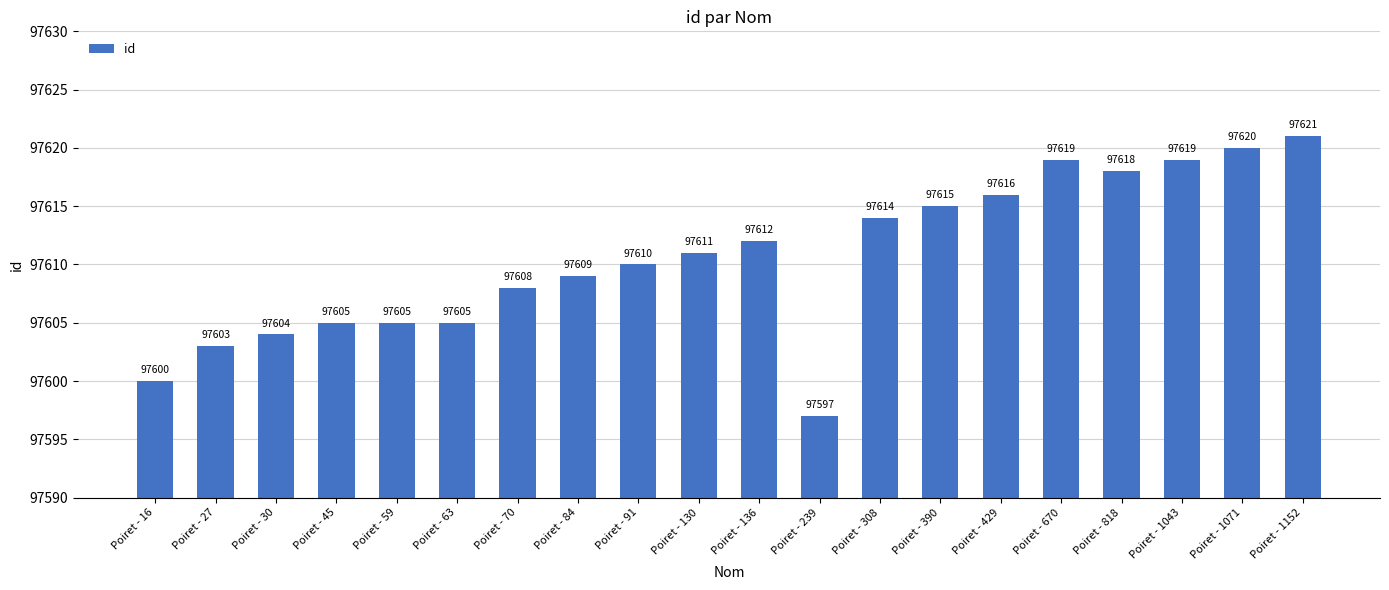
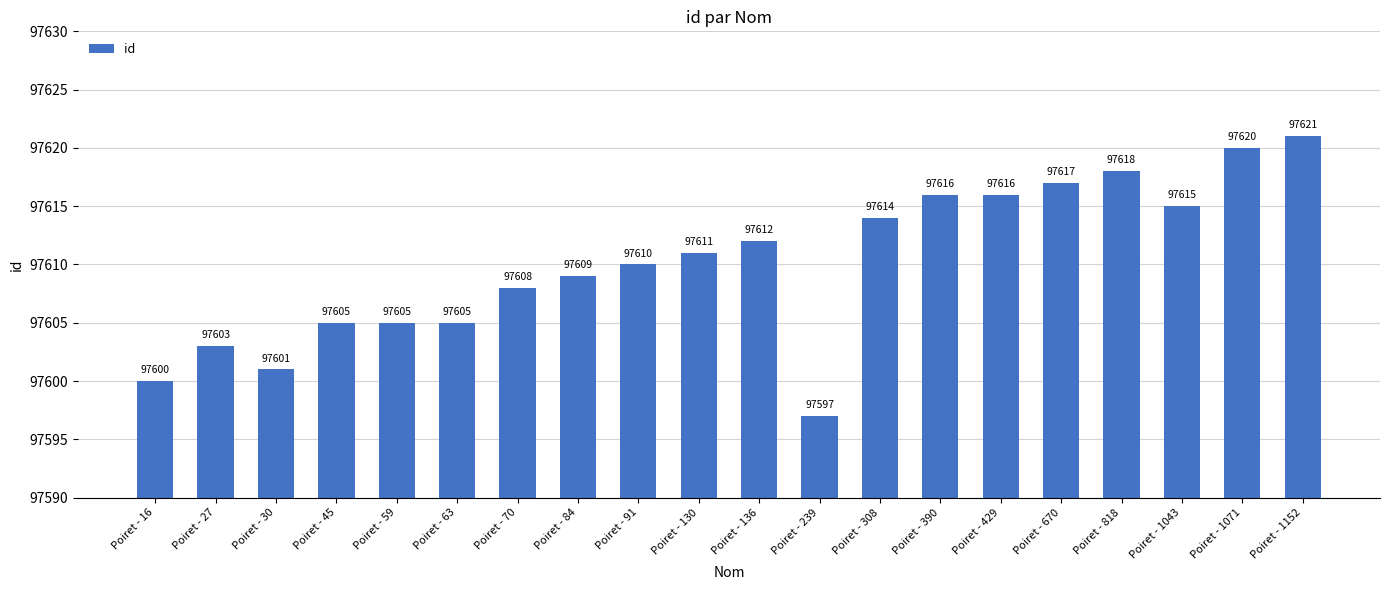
  {
    "Poiret - 16": 97600,
    "Poiret - 27": 97603,
-   "Poiret - 30": 97604,
+   "Poiret - 30": 97601,
    "Poiret - 45": 97605,
    "Poiret - 59": 97605,
    "Poiret - 63": 97605,
    "Poiret - 70": 97608,
    "Poiret - 84": 97609,
    "Poiret - 91": 97610,
    "Poiret - 130": 97611,
    "Poiret - 136": 97612,
    "Poiret - 239": 97597,
    "Poiret - 308": 97614,
-   "Poiret - 390": 97615,
+   "Poiret - 390": 97616,
    "Poiret - 429": 97616,
-   "Poiret - 670": 97619,
+   "Poiret - 670": 97617,
    "Poiret - 818": 97618,
-   "Poiret - 1043": 97619,
+   "Poiret - 1043": 97615,
    "Poiret - 1071": 97620,
    "Poiret - 1152": 97621
  }
